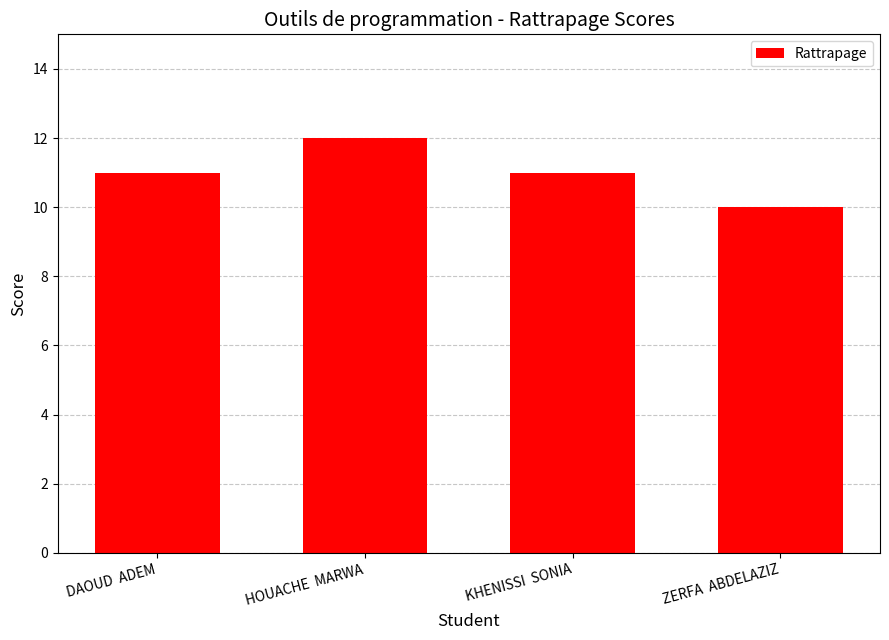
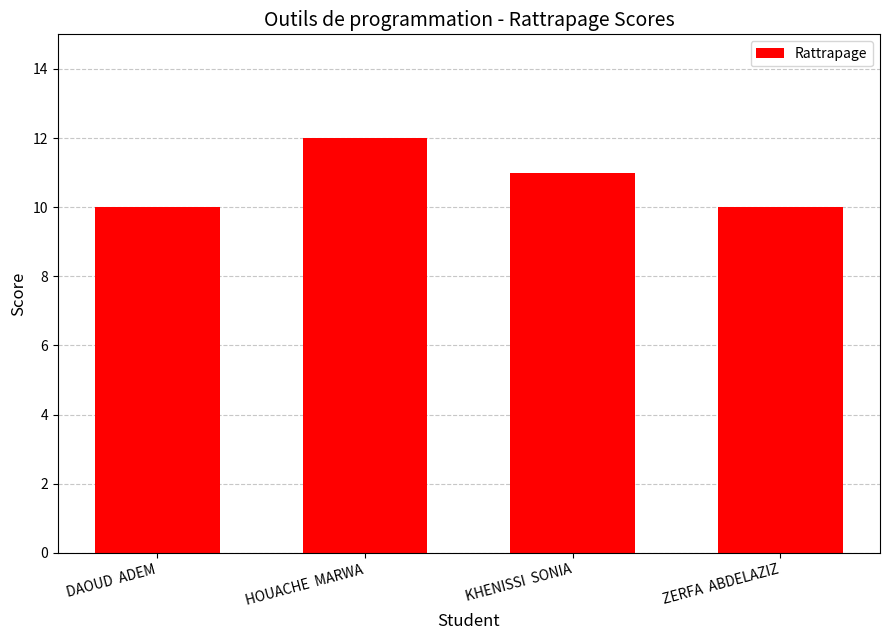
  {
-   "DAOUD ADEM": 11,
+   "DAOUD ADEM": 10,
    "HOUACHE MARWA": 12,
    "KHENISSI SONIA": 11,
    "ZERFA ABDELAZIZ": 10
  }
